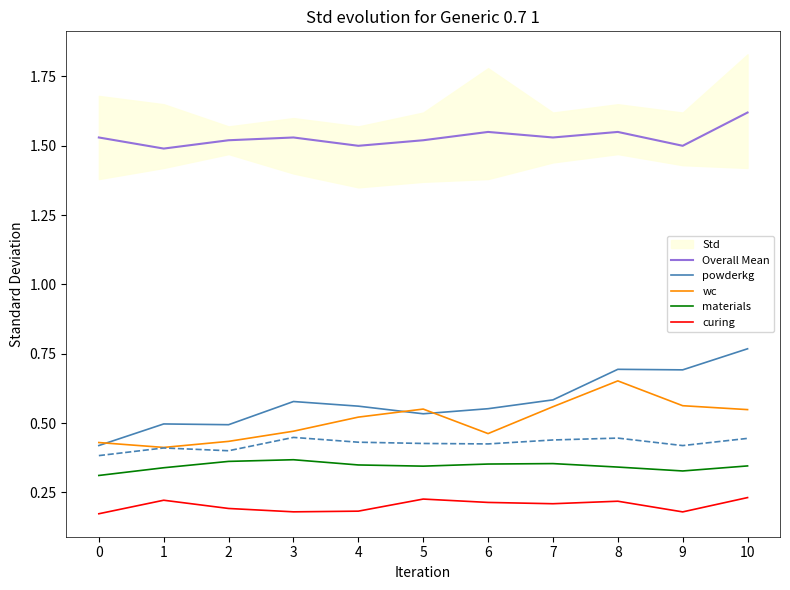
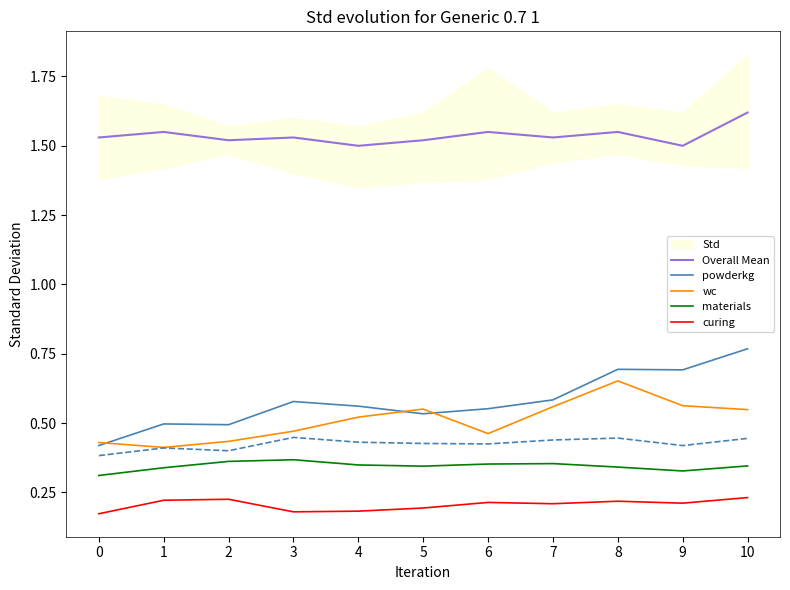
  {
    "Overall Mean": {
      "0": 1.53,
-     "1": 1.49,
+     "1": 1.55,
      "2": 1.52,
      "3": 1.53,
      "4": 1.50,
      "5": 1.52,
      "6": 1.55,
      "7": 1.53,
      "8": 1.55,
      "9": 1.50,
      "10": 1.62
    },
    "wc": {
      "0": 0.43,
      "2": 0.43,
      "3": 0.47,
      "4": 0.52,
      "5": 0.55,
      "6": 0.46,
      "7": 0.56,
      "8": 0.65,
      "9": 0.56,
      "10": 0.55
    },
    "materials": {
      "0": 0.31,
      "1": 0.34,
      "2": 0.36,
      "3": 0.37,
      "4": 0.35,
      "5": 0.34,
      "6": 0.35,
      "7": 0.35,
      "8": 0.34,
      "9": 0.33,
      "10": 0.35
    },
    "curing": {
      "0": 0.17,
      "1": 0.22,
-     "2": 0.19,
+     "2": 0.23,
      "3": 0.18,
      "4": 0.18,
-     "5": 0.23,
+     "5": 0.19,
      "6": 0.21,
      "7": 0.21,
      "8": 0.22,
-     "9": 0.18,
+     "9": 0.21,
      "10": 0.23
    }
  }
